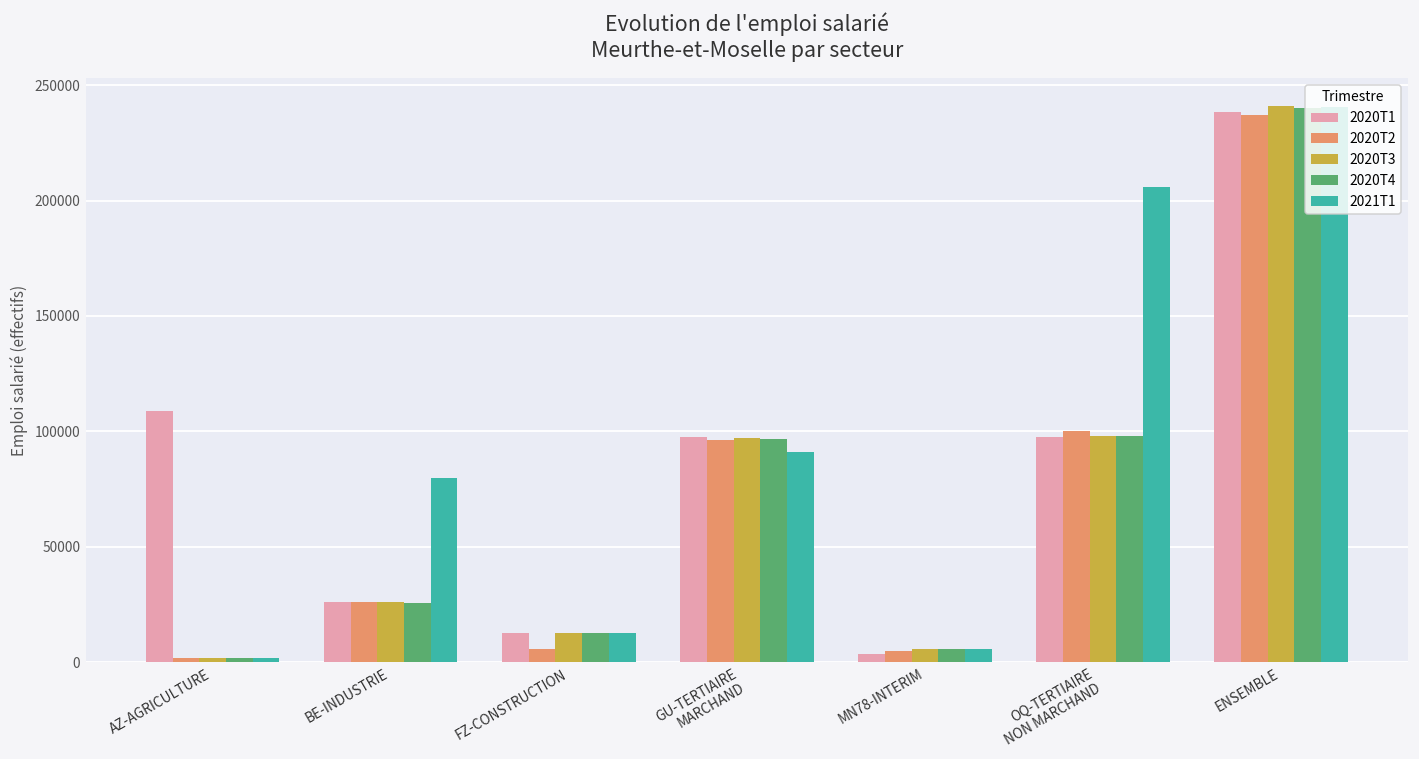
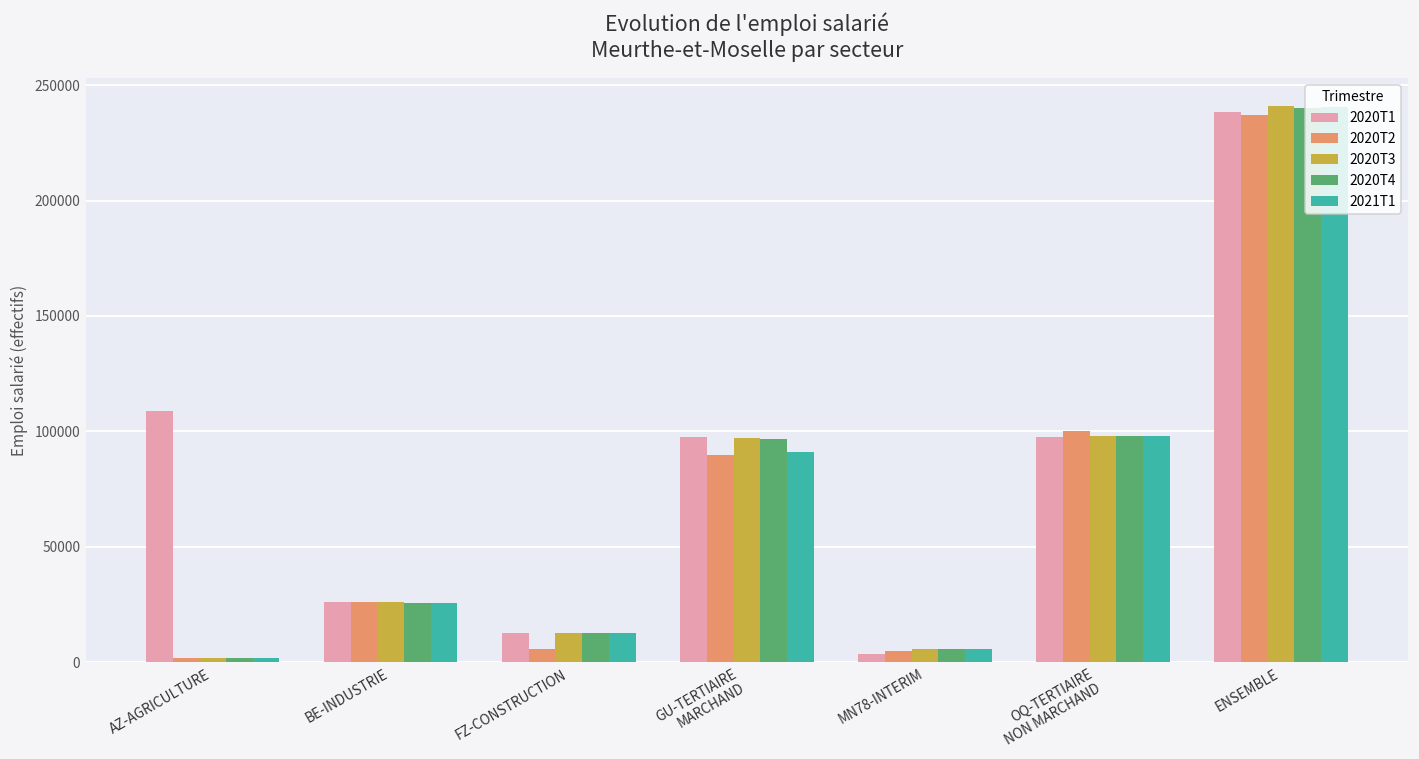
  {
    "2020T1": {
      "AZ-AGRICULTURE": 109000,
      "BE-INDUSTRIE": 26000,
      "FZ-CONSTRUCTION": 12000,
      "GU-TERTIAIRE MARCHAND": 97000,
      "MN78-INTERIM": 3000,
      "OQ-TERTIAIRE NON MARCHAND": 97000,
      "ENSEMBLE": 238000
    },
    "2020T2": {
      "AZ-AGRICULTURE": 2000,
      "BE-INDUSTRIE": 26000,
      "FZ-CONSTRUCTION": 6000,
-     "GU-TERTIAIRE MARCHAND": 96000,
+     "GU-TERTIAIRE MARCHAND": 90000,
      "MN78-INTERIM": 5000,
      "OQ-TERTIAIRE NON MARCHAND": 100000,
      "ENSEMBLE": 237000
    },
    "2020T3": {
      "AZ-AGRICULTURE": 2000,
      "BE-INDUSTRIE": 26000,
      "FZ-CONSTRUCTION": 12000,
      "GU-TERTIAIRE MARCHAND": 97000,
      "MN78-INTERIM": 6000,
      "OQ-TERTIAIRE NON MARCHAND": 98000,
      "ENSEMBLE": 241000
    },
    "2020T4": {
      "AZ-AGRICULTURE": 2000,
      "BE-INDUSTRIE": 26000,
      "FZ-CONSTRUCTION": 13000,
      "GU-TERTIAIRE MARCHAND": 97000,
      "MN78-INTERIM": 6000,
      "OQ-TERTIAIRE NON MARCHAND": 98000
    },
    "2021T1": {
      "AZ-AGRICULTURE": 2000,
-     "BE-INDUSTRIE": 80000,
+     "BE-INDUSTRIE": 26000,
      "FZ-CONSTRUCTION": 13000,
      "GU-TERTIAIRE MARCHAND": 91000,
      "MN78-INTERIM": 6000,
-     "OQ-TERTIAIRE NON MARCHAND": 206000
+     "OQ-TERTIAIRE NON MARCHAND": 98000
    }
  }
